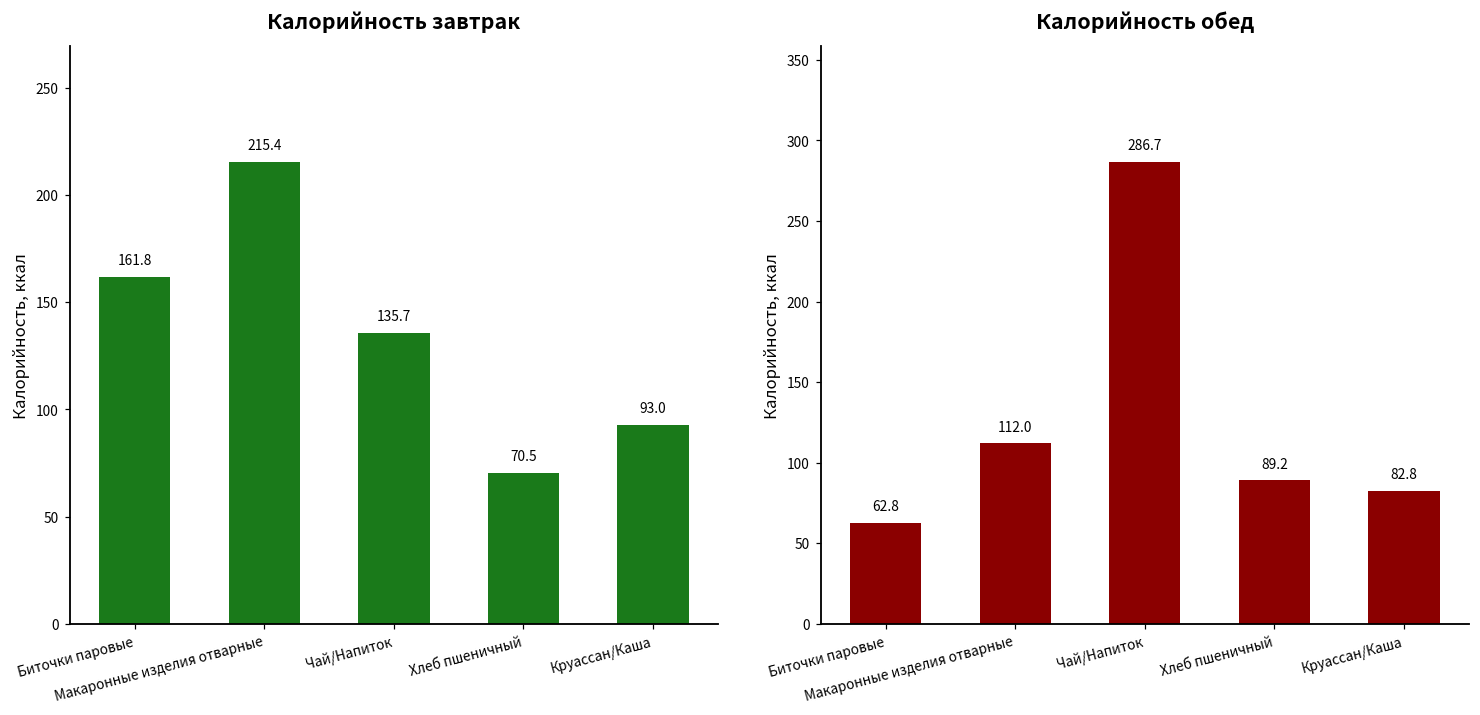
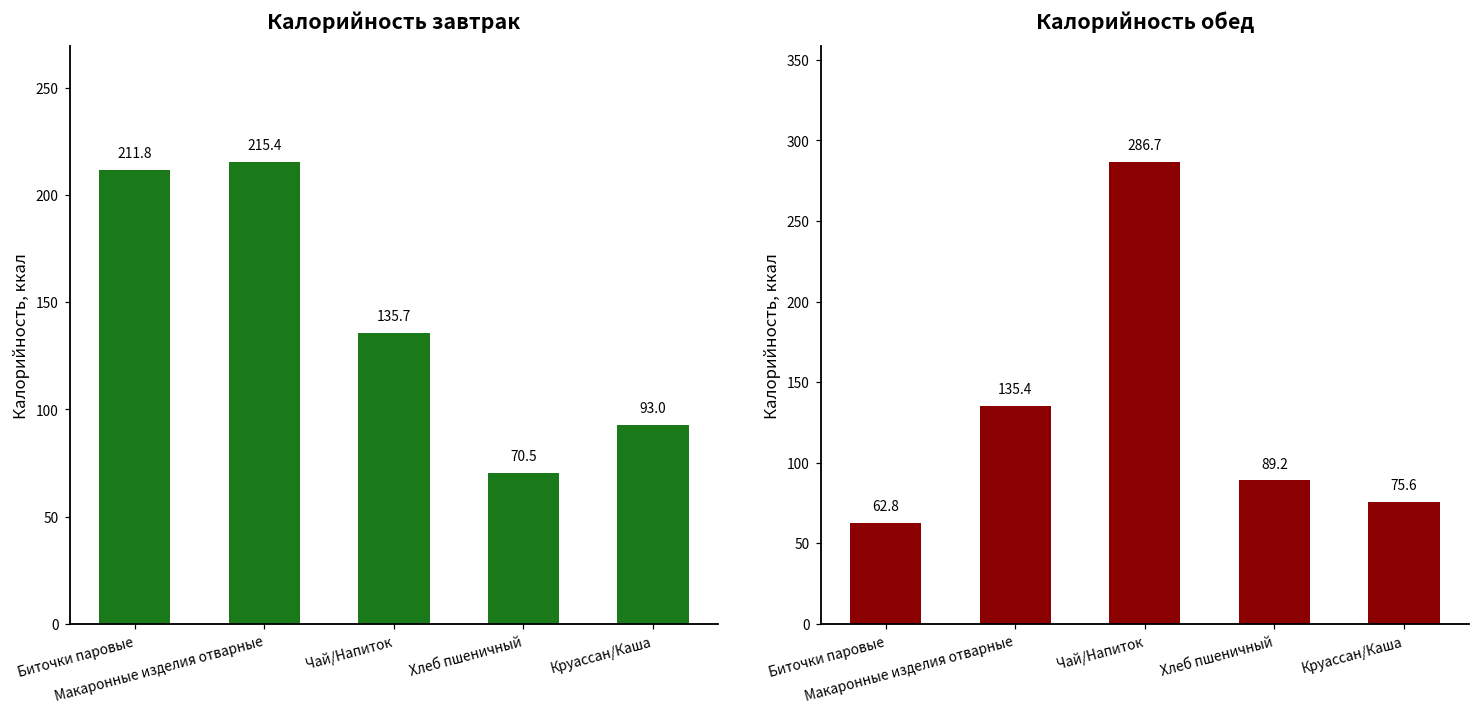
  {
    "Калорийность завтрак": {
-     "Биточки паровые": 161.8,
+     "Биточки паровые": 211.8,
      "Макаронные изделия отварные": 215.4,
      "Чай/Напиток": 135.7,
      "Хлеб пшеничный": 70.5,
      "Круассан/Каша": 93.0
    },
    "Калорийность обед": {
      "Биточки паровые": 62.8,
-     "Макаронные изделия отварные": 112.0,
+     "Макаронные изделия отварные": 135.4,
      "Чай/Напиток": 286.7,
      "Хлеб пшеничный": 89.2,
-     "Круассан/Каша": 82.8
+     "Круассан/Каша": 75.6
    }
  }
